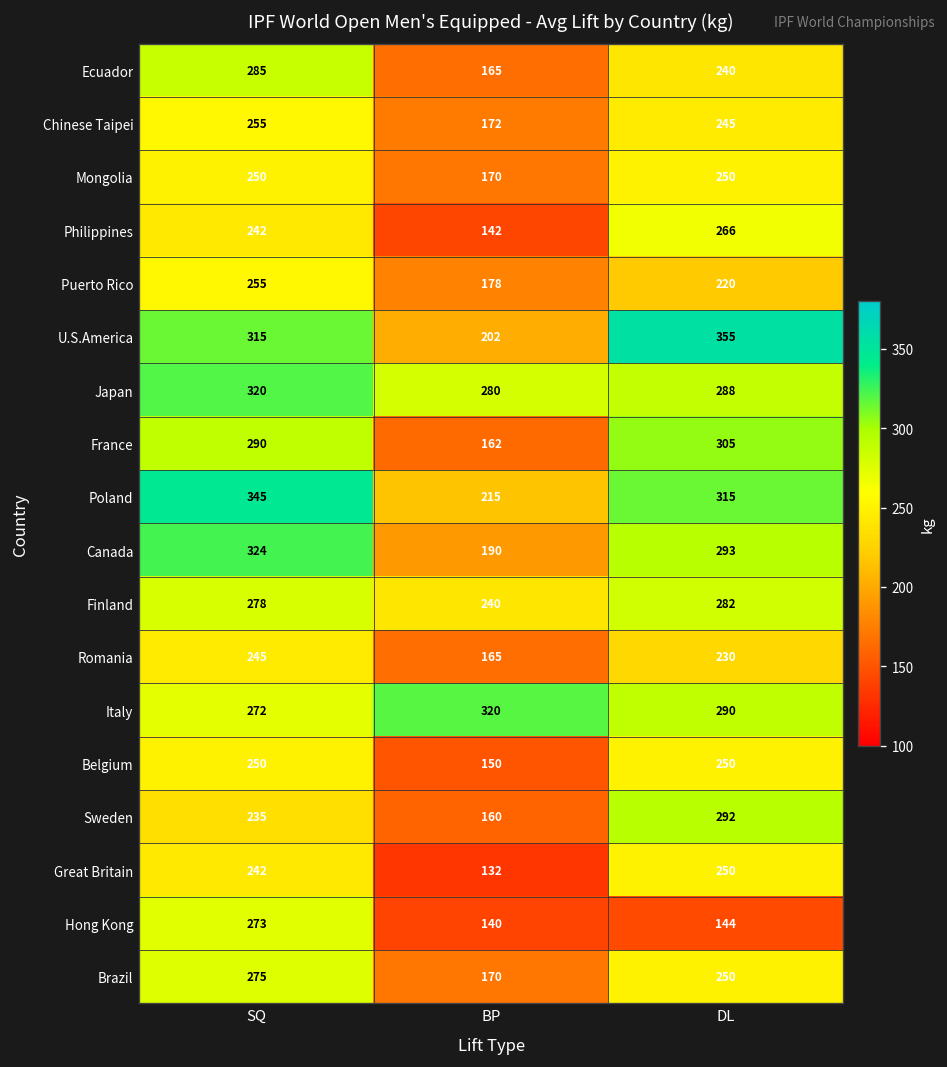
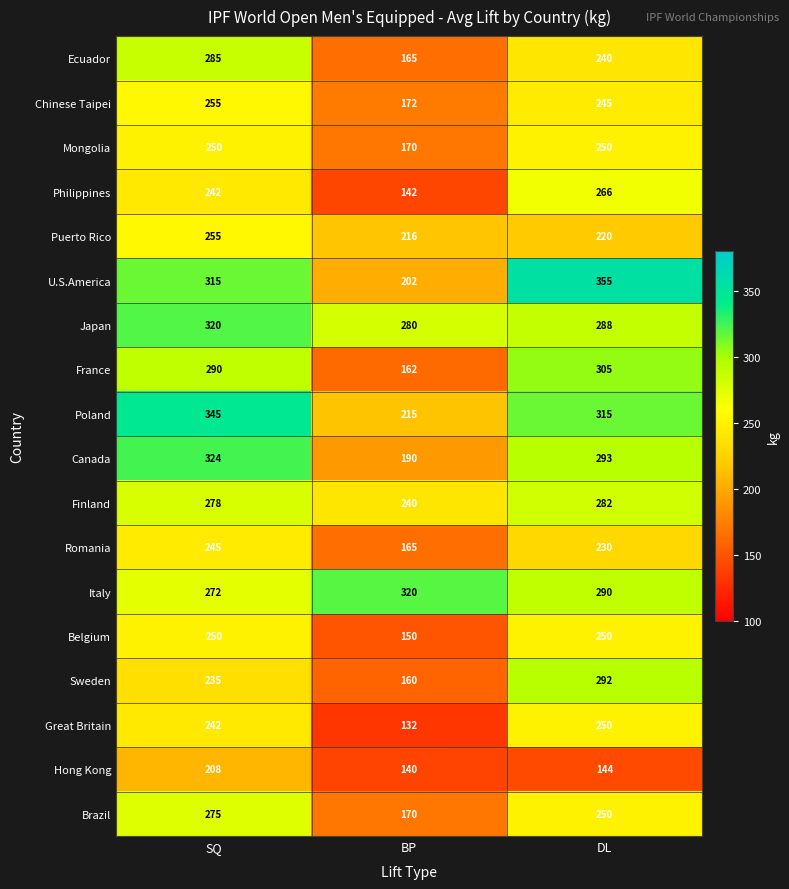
  {
    "Ecuador": {
      "SQ": 285,
      "BP": 165,
      "DL": 240
    },
    "Chinese Taipei": {
      "SQ": 255,
      "BP": 172,
      "DL": 245
    },
    "Mongolia": {
      "SQ": 250,
      "BP": 170,
      "DL": 250
    },
    "Philippines": {
      "SQ": 242,
      "BP": 142,
      "DL": 266
    },
    "Puerto Rico": {
      "SQ": 255,
-     "BP": 178,
+     "BP": 216,
      "DL": 220
    },
    "U.S.America": {
      "SQ": 315,
      "BP": 202,
      "DL": 355
    },
    "Japan": {
      "SQ": 320,
      "BP": 280,
      "DL": 288
    },
    "France": {
      "SQ": 290,
      "BP": 162,
      "DL": 305
    },
    "Poland": {
      "SQ": 345,
      "BP": 215,
      "DL": 315
    },
    "Canada": {
      "SQ": 324,
      "BP": 190,
      "DL": 293
    },
    "Finland": {
      "SQ": 278,
      "BP": 240,
      "DL": 282
    },
    "Romania": {
      "SQ": 245,
      "BP": 165,
      "DL": 230
    },
    "Italy": {
      "SQ": 272,
      "BP": 320,
      "DL": 290
    },
    "Belgium": {
      "SQ": 250,
      "BP": 150,
      "DL": 250
    },
    "Sweden": {
      "SQ": 235,
      "BP": 160,
      "DL": 292
    },
    "Great Britain": {
      "SQ": 242,
      "BP": 132,
      "DL": 250
    },
    "Hong Kong": {
-     "SQ": 273,
+     "SQ": 208,
      "BP": 140,
      "DL": 144
    },
    "Brazil": {
      "SQ": 275,
      "BP": 170,
      "DL": 250
    }
  }
